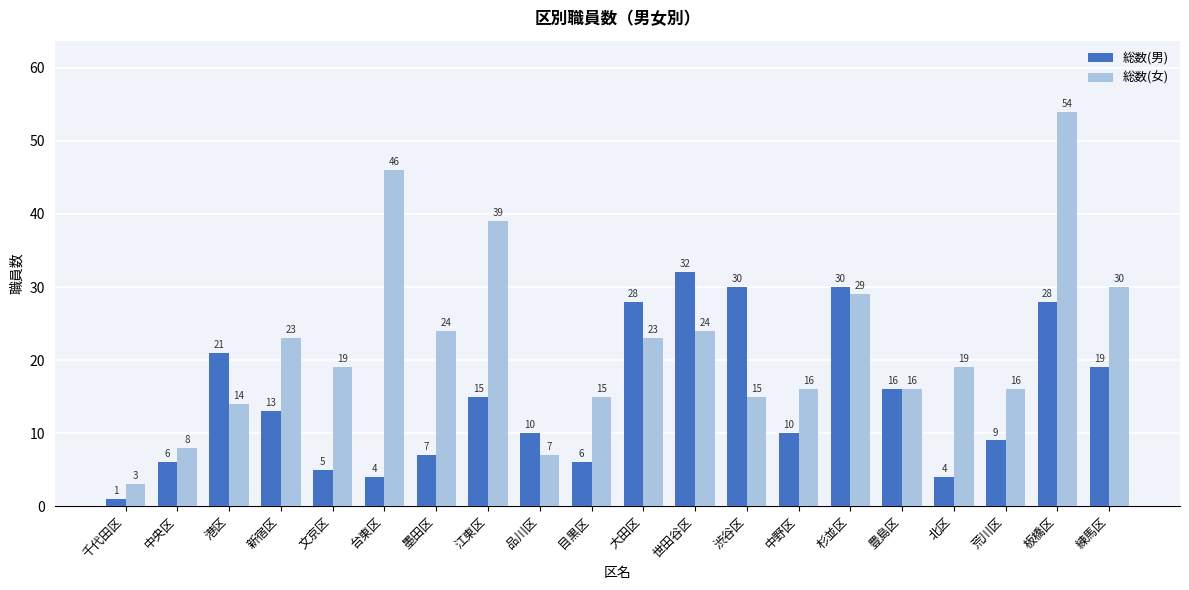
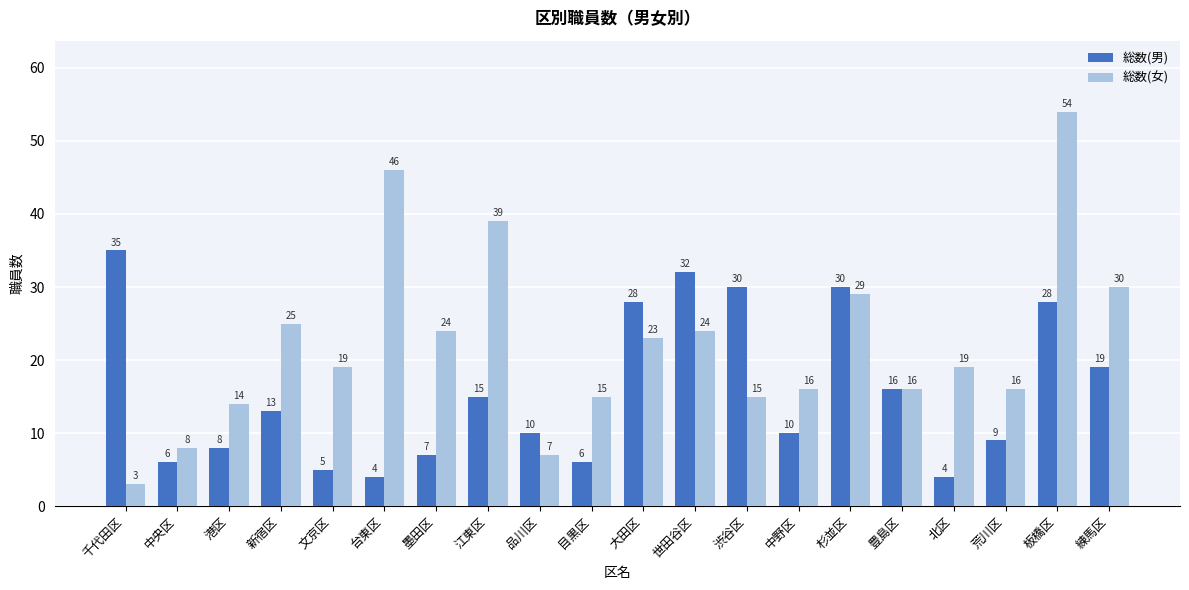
  {
    "総数(男)": {
-     "千代田区": 1,
+     "千代田区": 35,
      "中央区": 6,
-     "港区": 21,
+     "港区": 8,
      "新宿区": 13,
      "文京区": 5,
      "台東区": 4,
      "墨田区": 7,
      "江東区": 15,
      "品川区": 10,
      "目黒区": 6,
      "大田区": 28,
      "世田谷区": 32,
      "渋谷区": 30,
      "中野区": 10,
      "杉並区": 30,
      "豊島区": 16,
      "北区": 4,
      "荒川区": 9,
      "板橋区": 28,
      "練馬区": 19
    },
    "総数(女)": {
      "千代田区": 3,
      "中央区": 8,
      "港区": 14,
-     "新宿区": 23,
+     "新宿区": 25,
      "文京区": 19,
      "台東区": 46,
      "墨田区": 24,
      "江東区": 39,
      "品川区": 7,
      "目黒区": 15,
      "大田区": 23,
      "世田谷区": 24,
      "渋谷区": 15,
      "中野区": 16,
      "杉並区": 29,
      "豊島区": 16,
      "北区": 19,
      "荒川区": 16,
      "板橋区": 54,
      "練馬区": 30
    }
  }
